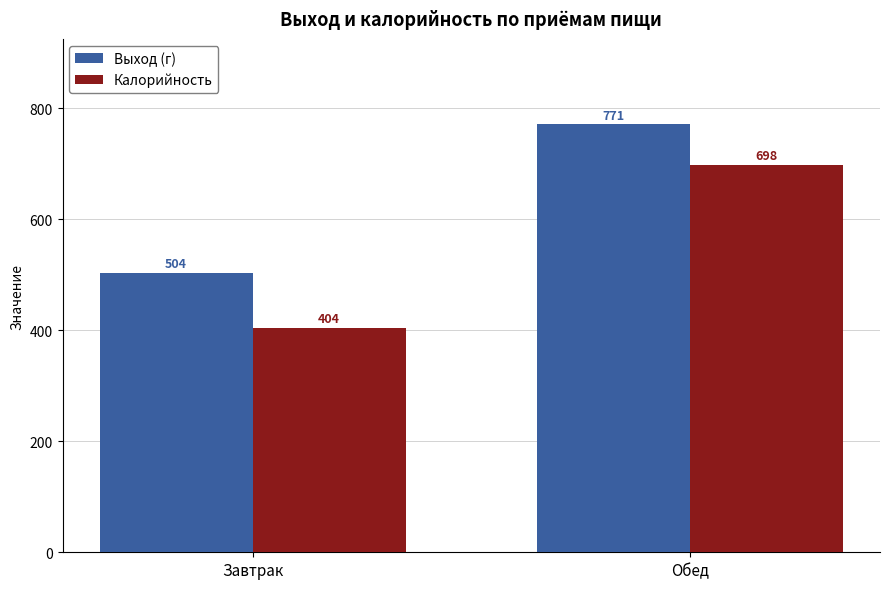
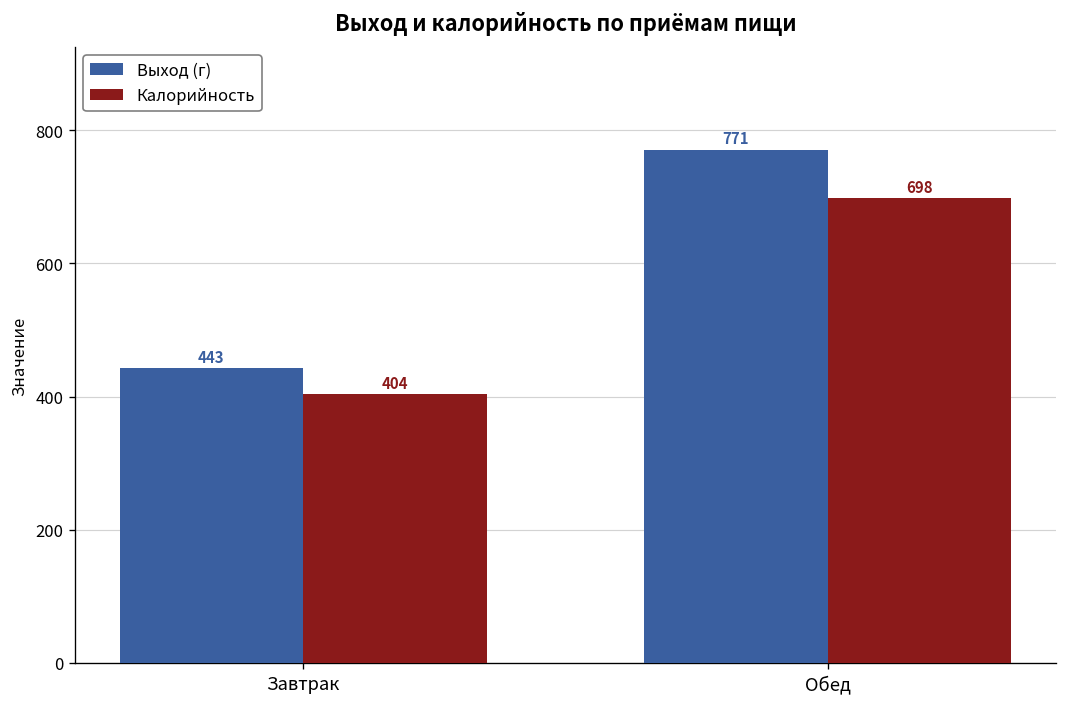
  {
    "Выход (г)": {
-     "Завтрак": 504,
+     "Завтрак": 443,
      "Обед": 771
    },
    "Калорийность": {
      "Завтрак": 404,
      "Обед": 698
    }
  }
